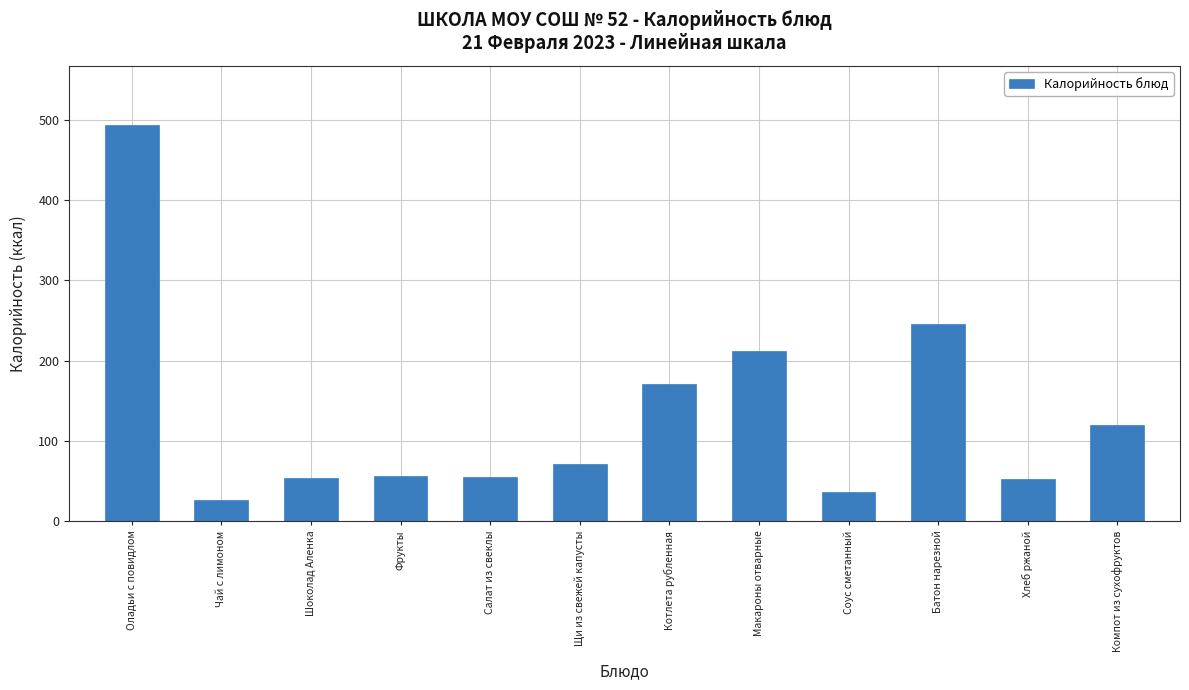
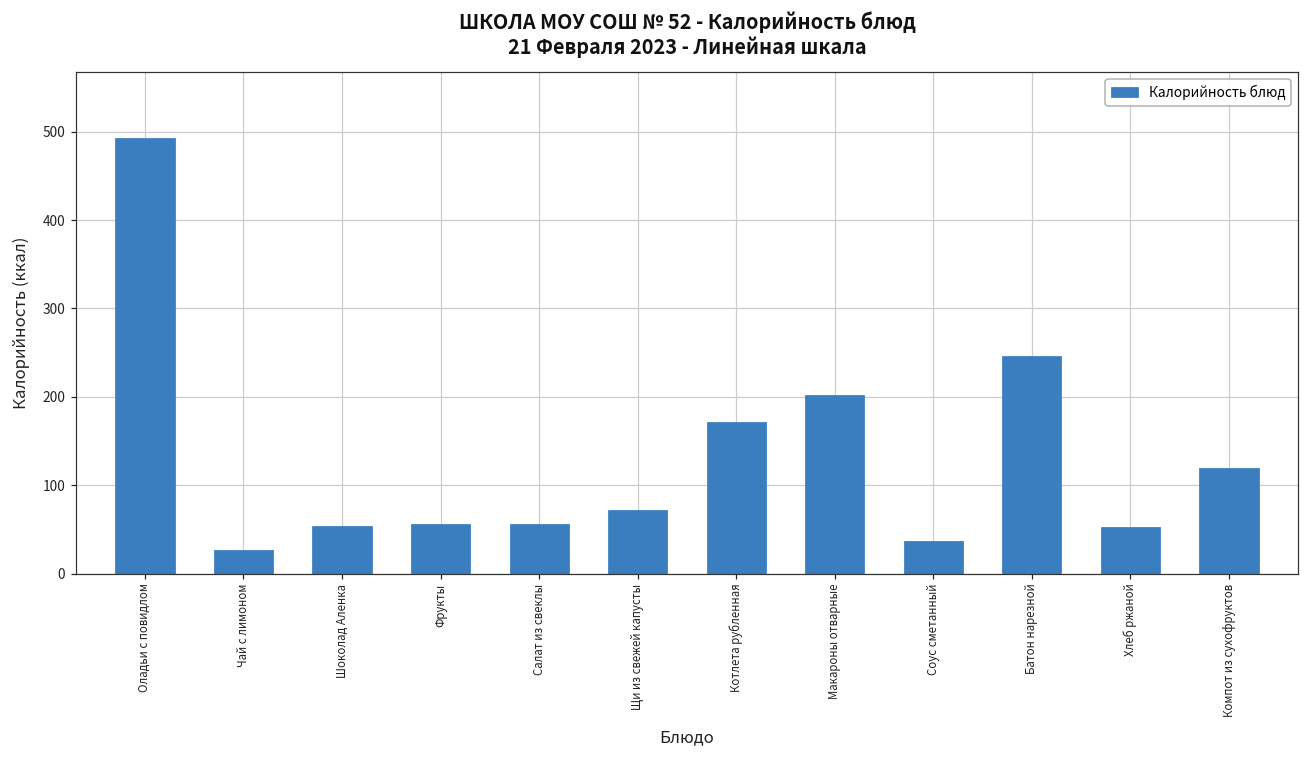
  {
    "Оладьи с повидлом": 490,
    "Чай с лимоном": 30,
    "Шоколад Аленка": 50,
    "Фрукты": 60,
    "Салат из свеклы": 60,
    "Щи из свежей капусты": 70,
    "Котлета рубленная": 170,
-   "Макароны отварные": 210,
+   "Макароны отварные": 200,
    "Соус сметанный": 40,
    "Батон нарезной": 250,
    "Хлеб ржаной": 50,
    "Компот из сухофруктов": 120
  }
